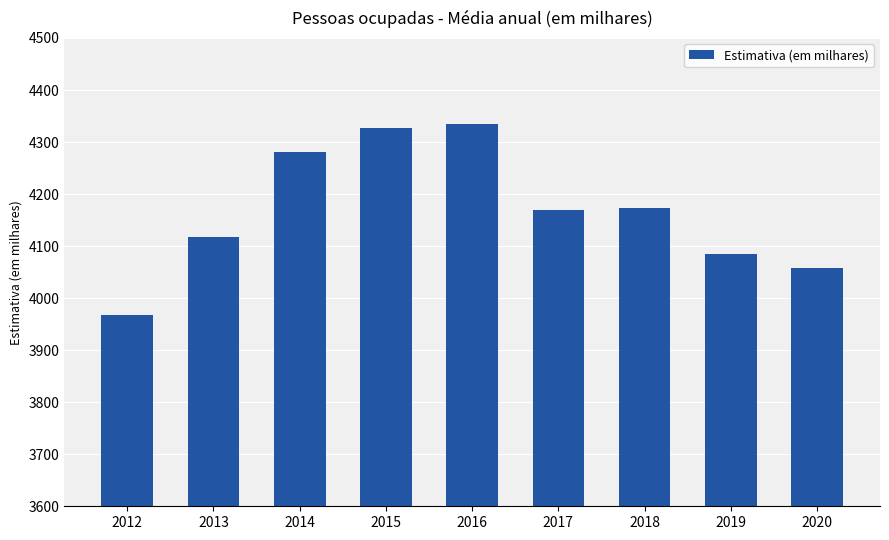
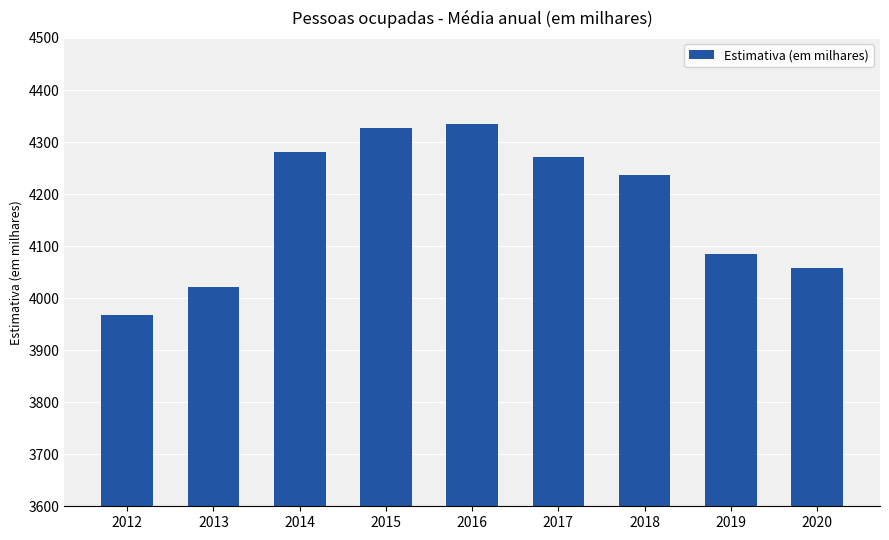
  {
    "2012": 3970,
-   "2013": 4120,
+   "2013": 4020,
    "2014": 4280,
    "2015": 4330,
    "2016": 4340,
-   "2017": 4170,
-   "2018": 4170,
+   "2017": 4270,
+   "2018": 4240,
    "2019": 4080,
    "2020": 4060
  }
